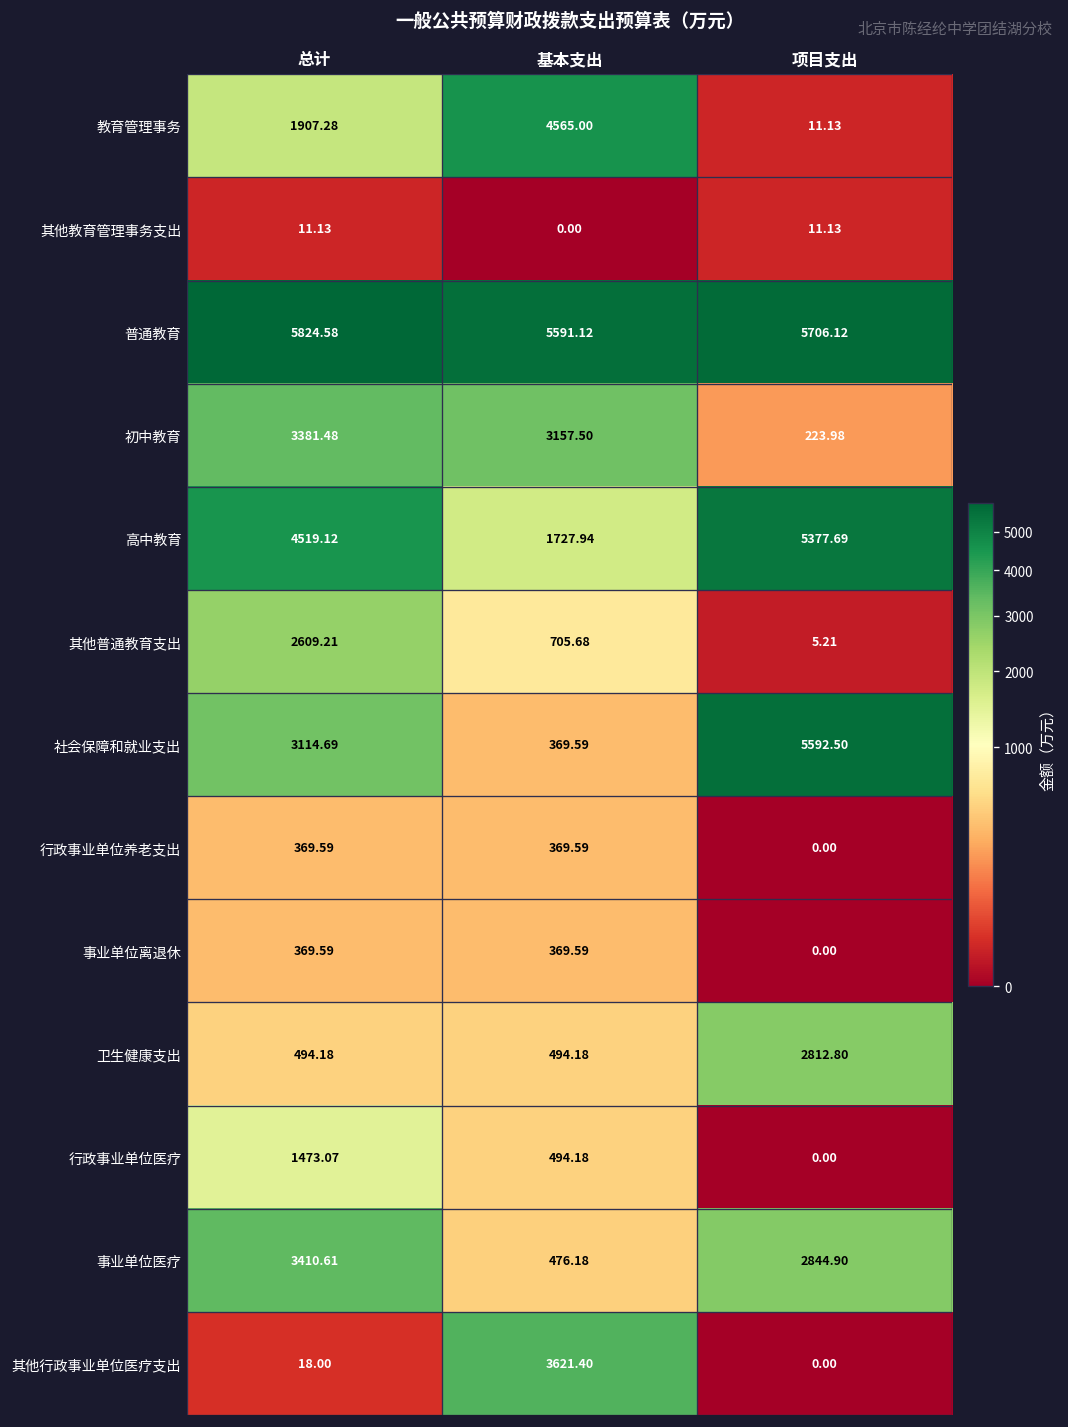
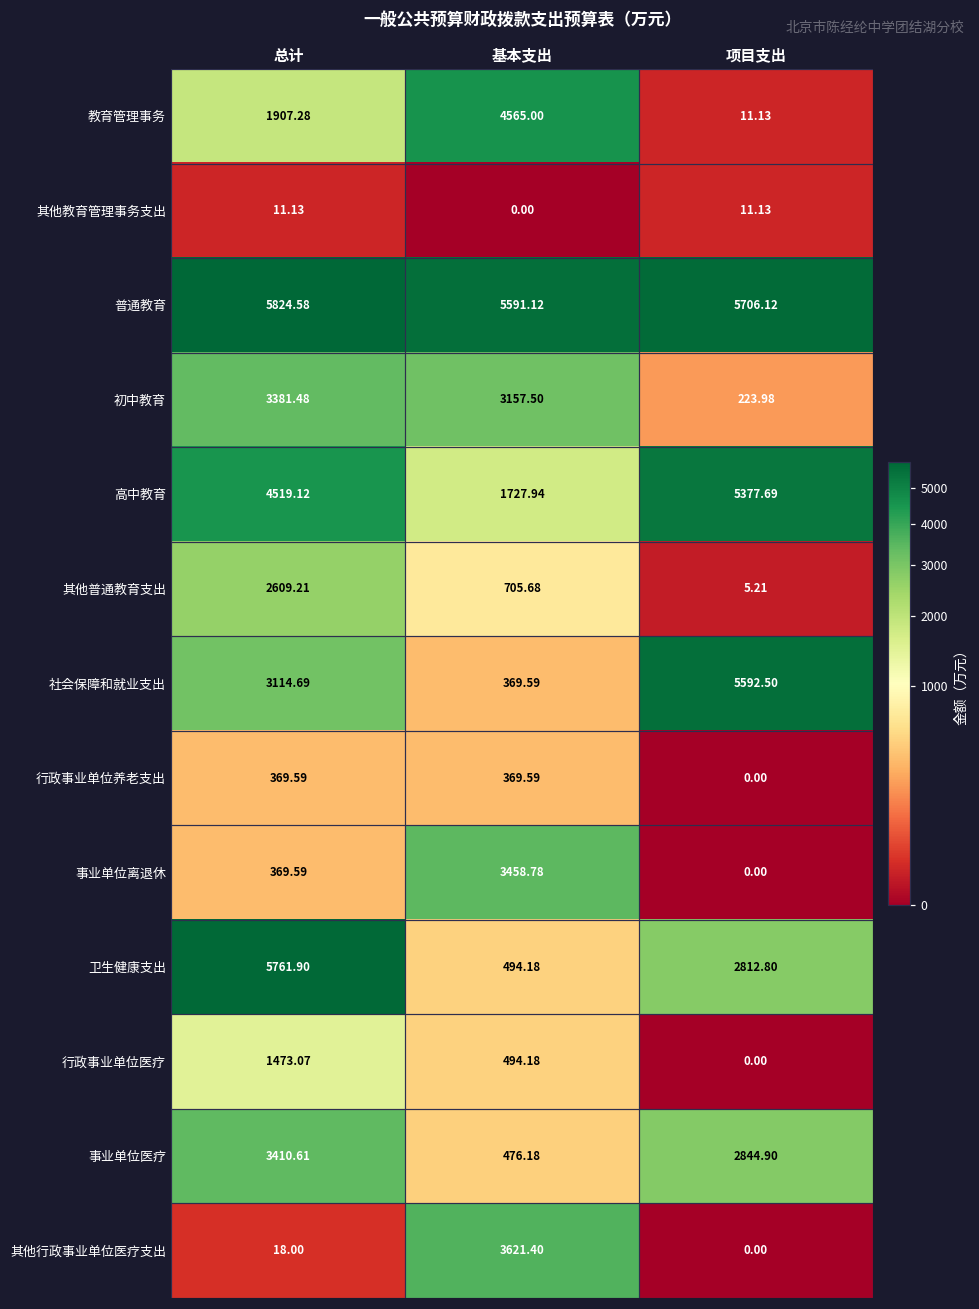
  {
    "教育管理事务": {
      "总计": 1907.28,
      "基本支出": 4565.00,
      "项目支出": 11.13
    },
    "其他教育管理事务支出": {
      "总计": 11.13,
      "基本支出": 0.00,
      "项目支出": 11.13
    },
    "普通教育": {
      "总计": 5824.58,
      "基本支出": 5591.12,
      "项目支出": 5706.12
    },
    "初中教育": {
      "总计": 3381.48,
      "基本支出": 3157.50,
      "项目支出": 223.98
    },
    "高中教育": {
      "总计": 4519.12,
      "基本支出": 1727.94,
      "项目支出": 5377.69
    },
    "其他普通教育支出": {
      "总计": 2609.21,
      "基本支出": 705.68,
      "项目支出": 5.21
    },
    "社会保障和就业支出": {
      "总计": 3114.69,
      "基本支出": 369.59,
      "项目支出": 5592.50
    },
    "行政事业单位养老支出": {
      "总计": 369.59,
      "基本支出": 369.59,
      "项目支出": 0.00
    },
    "事业单位离退休": {
      "总计": 369.59,
-     "基本支出": 369.59,
+     "基本支出": 3458.78,
      "项目支出": 0.00
    },
    "卫生健康支出": {
-     "总计": 494.18,
+     "总计": 5761.90,
      "基本支出": 494.18,
      "项目支出": 2812.80
    },
    "行政事业单位医疗": {
      "总计": 1473.07,
      "基本支出": 494.18,
      "项目支出": 0.00
    },
    "事业单位医疗": {
      "总计": 3410.61,
      "基本支出": 476.18,
      "项目支出": 2844.90
    },
    "其他行政事业单位医疗支出": {
      "总计": 18.00,
      "基本支出": 3621.40,
      "项目支出": 0.00
    }
  }
